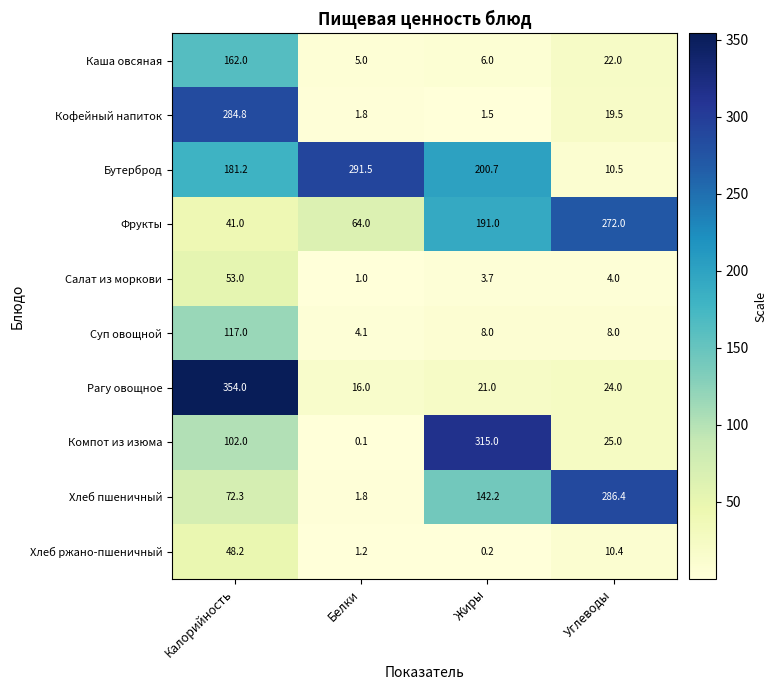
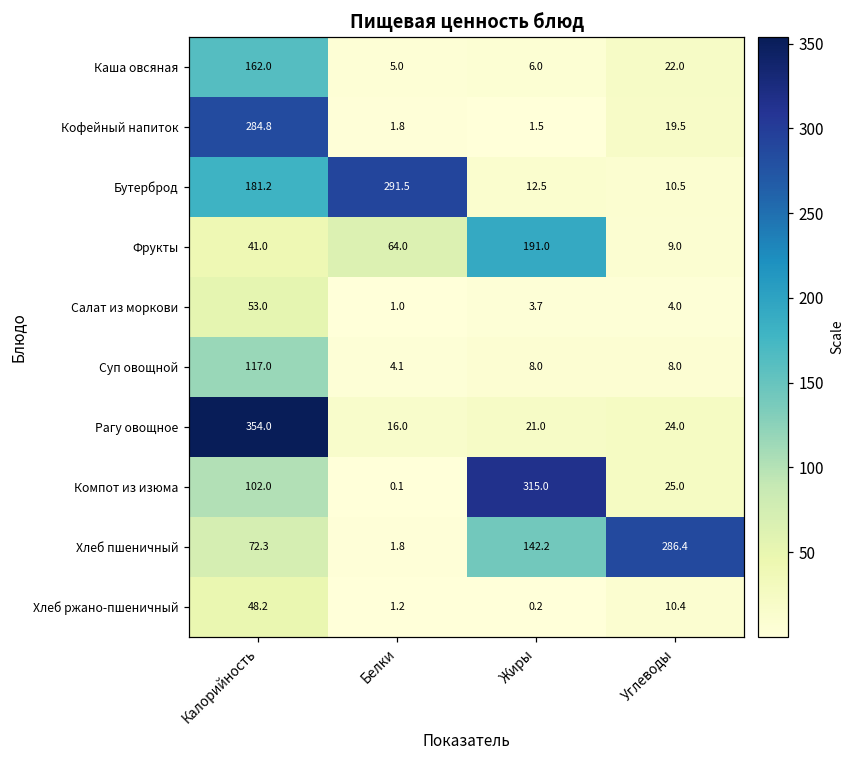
  {
    "Каша овсяная": {
      "Калорийность": 162.0,
      "Белки": 5.0,
      "Жиры": 6.0,
      "Углеводы": 22.0
    },
    "Кофейный напиток": {
      "Калорийность": 284.8,
      "Белки": 1.8,
      "Жиры": 1.5,
      "Углеводы": 19.5
    },
    "Бутерброд": {
      "Калорийность": 181.2,
      "Белки": 291.5,
-     "Жиры": 200.7,
+     "Жиры": 12.5,
      "Углеводы": 10.5
    },
    "Фрукты": {
      "Калорийность": 41.0,
      "Белки": 64.0,
      "Жиры": 191.0,
-     "Углеводы": 272.0
+     "Углеводы": 9.0
    },
    "Салат из моркови": {
      "Калорийность": 53.0,
      "Белки": 1.0,
      "Жиры": 3.7,
      "Углеводы": 4.0
    },
    "Суп овощной": {
      "Калорийность": 117.0,
      "Белки": 4.1,
      "Жиры": 8.0,
      "Углеводы": 8.0
    },
    "Рагу овощное": {
      "Калорийность": 354.0,
      "Белки": 16.0,
      "Жиры": 21.0,
      "Углеводы": 24.0
    },
    "Компот из изюма": {
      "Калорийность": 102.0,
      "Белки": 0.1,
      "Жиры": 315.0,
      "Углеводы": 25.0
    },
    "Хлеб пшеничный": {
      "Калорийность": 72.3,
      "Белки": 1.8,
      "Жиры": 142.2,
      "Углеводы": 286.4
    },
    "Хлеб ржано-пшеничный": {
      "Калорийность": 48.2,
      "Белки": 1.2,
      "Жиры": 0.2,
      "Углеводы": 10.4
    }
  }
